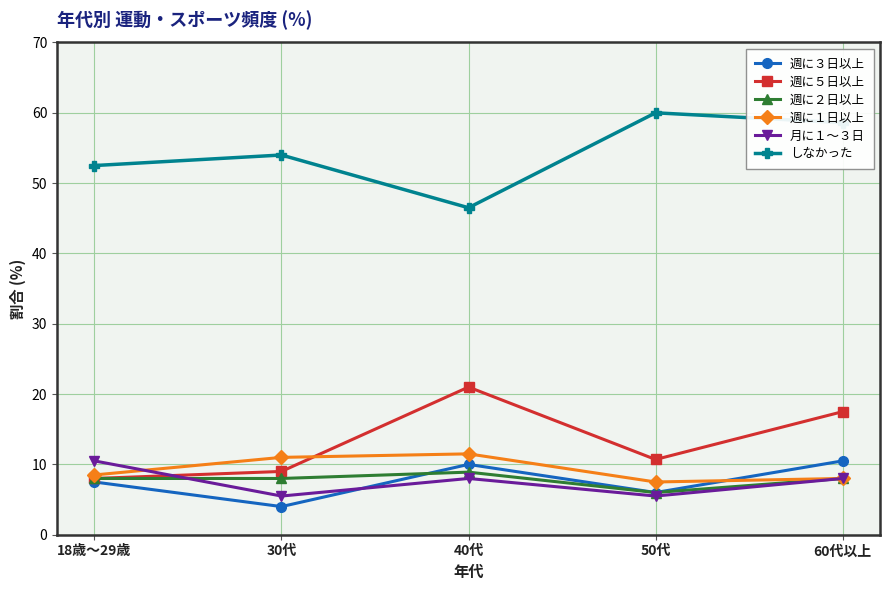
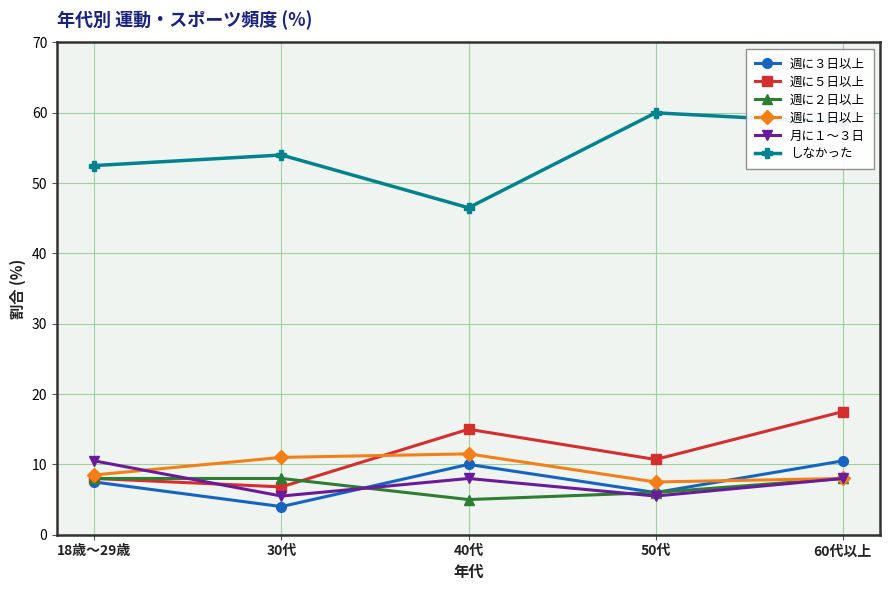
  {
    "週に３日以上": {
      "18歳～29歳": 8,
      "30代": 4,
      "40代": 10,
      "60代以上": 11
    },
    "週に５日以上": {
-     "30代": 9,
-     "40代": 21,
+     "30代": 7,
+     "40代": 15,
      "50代": 11,
      "60代以上": 18
    },
    "週に２日以上": {
      "30代": 8,
-     "40代": 9
+     "40代": 5
    },
    "週に１日以上": {
      "18歳～29歳": 9,
      "30代": 11,
      "40代": 12,
      "50代": 8
    },
    "月に１～３日": {
      "18歳～29歳": 11,
      "30代": 6,
      "40代": 8,
      "50代": 6
    },
    "しなかった": {
      "18歳～29歳": 53,
      "30代": 54,
      "40代": 47,
      "50代": 60
    }
  }
